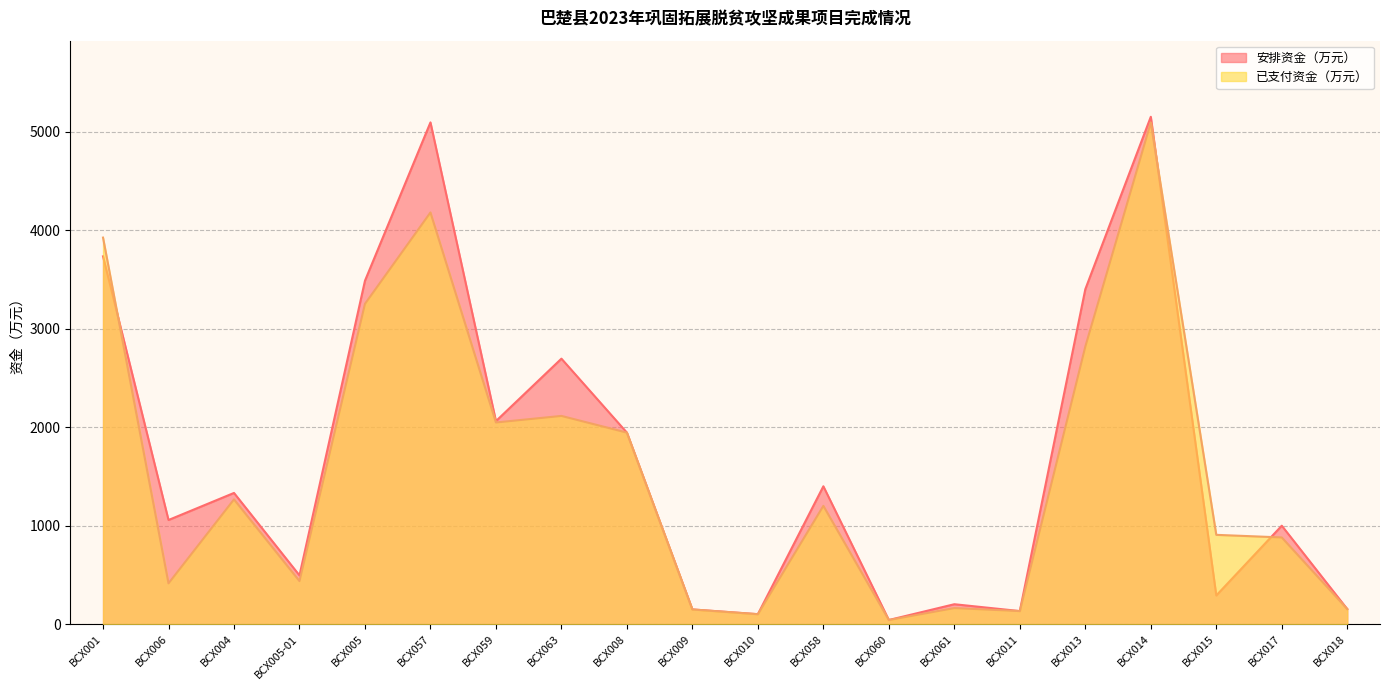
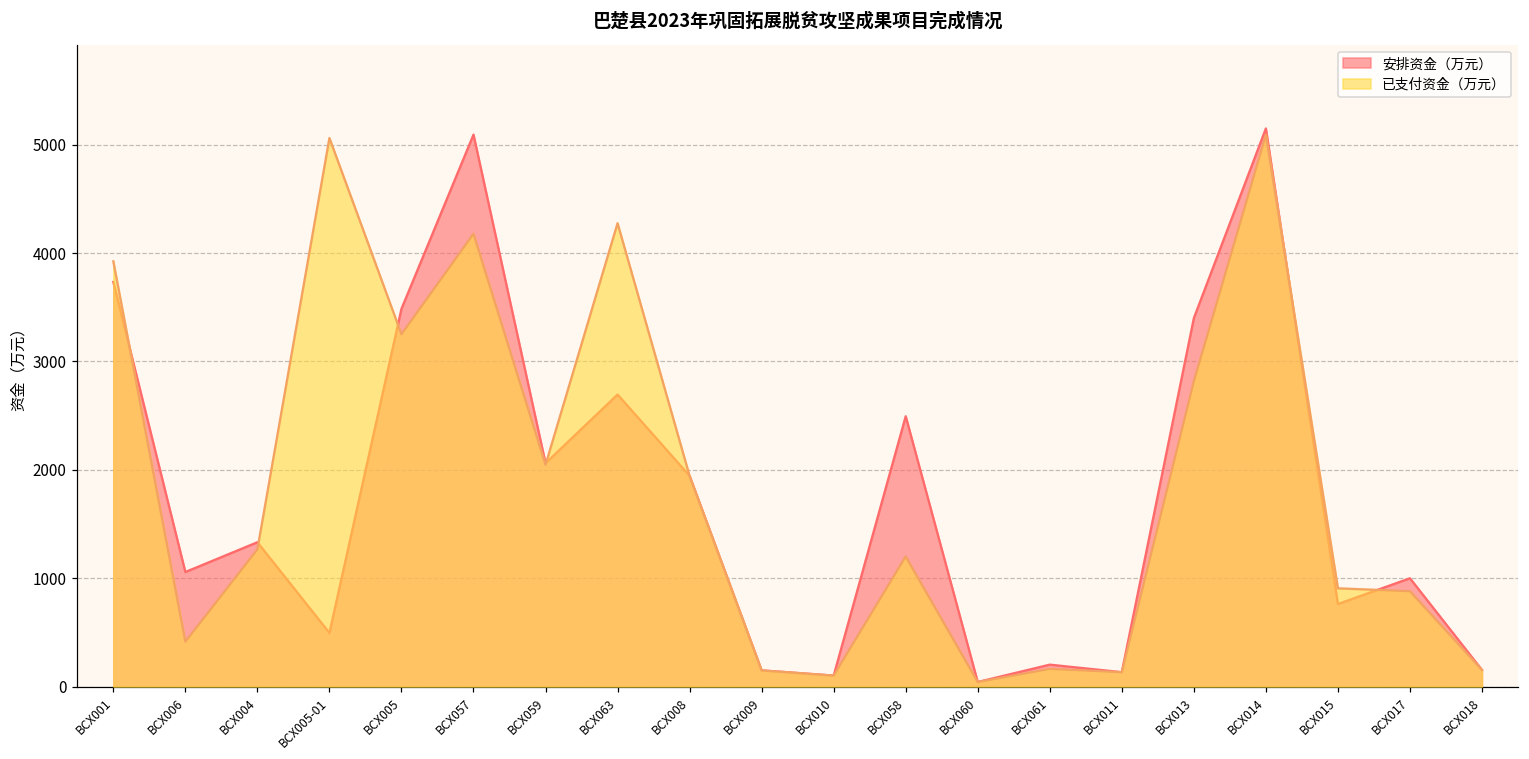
  {
    "安排资金（万元）": {
      "BCX001": 3700,
      "BCX006": 1100,
      "BCX004": 1300,
      "BCX005-01": 500,
      "BCX005": 3500,
      "BCX057": 5100,
      "BCX063": 2700,
-     "BCX058": 1400,
+     "BCX058": 2500,
      "BCX061": 200,
      "BCX013": 3400,
      "BCX014": 5200,
-     "BCX015": 300,
+     "BCX015": 800,
      "BCX017": 1000
    },
    "已支付资金（万元）": {
      "BCX001": 3900,
      "BCX006": 400,
      "BCX004": 1300,
-     "BCX005-01": 400,
+     "BCX005-01": 5100,
      "BCX005": 3300,
      "BCX057": 4200,
-     "BCX063": 2100,
+     "BCX063": 4300,
      "BCX058": 1200,
      "BCX061": 200,
      "BCX013": 2800,
      "BCX014": 5100,
      "BCX015": 900,
      "BCX017": 900
    }
  }
